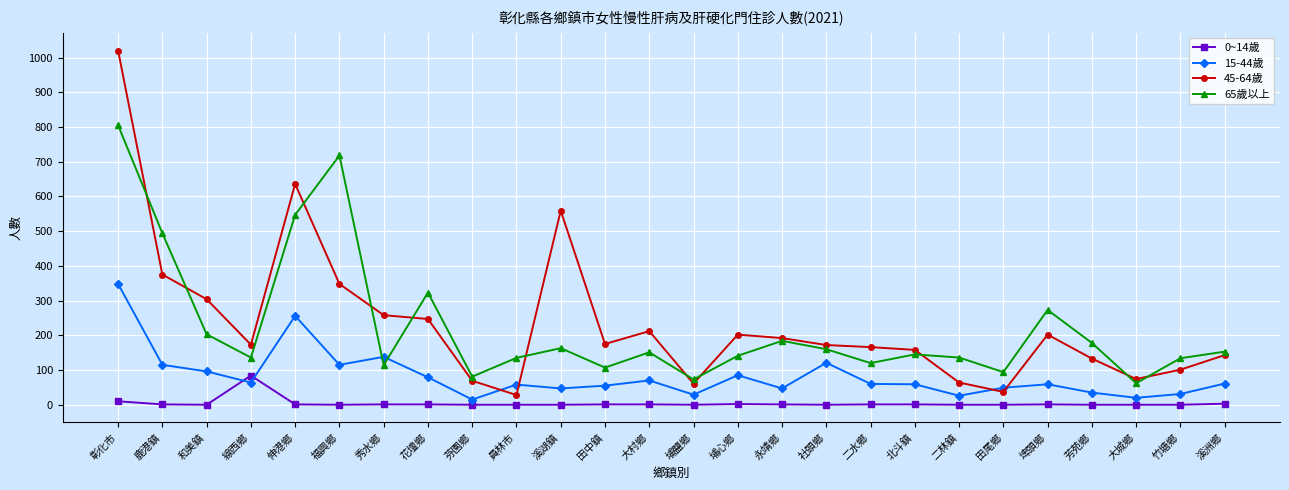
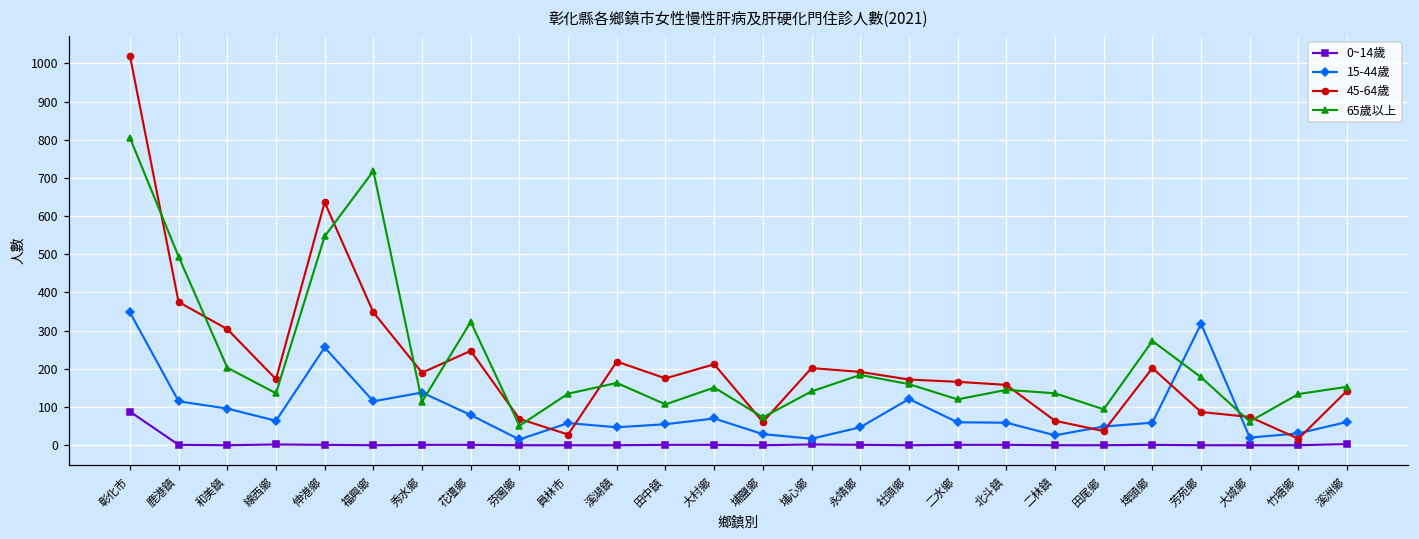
  {
    "0~14歲": {
-     "彰化市": 10,
+     "彰化市": 90,
      "鹿港鎮": 0,
      "和美鎮": 0,
-     "線西鄉": 80,
+     "線西鄉": 0,
      "伸港鄉": 0,
      "福興鄉": 0,
      "秀水鄉": 0,
      "花壇鄉": 0,
      "芬園鄉": 0,
      "員林市": 0,
      "溪湖鎮": 0,
      "田中鎮": 0,
      "大村鄉": 0,
      "埔鹽鄉": 0,
      "埔心鄉": 0,
      "永靖鄉": 0,
      "社頭鄉": 0,
      "二水鄉": 0,
      "北斗鎮": 0,
      "二林鎮": 0,
      "田尾鄉": 0,
      "埤頭鄉": 0,
      "芳苑鄉": 0,
      "大城鄉": 0,
      "竹塘鄉": 0,
      "溪洲鄉": 0
    },
    "15-44歲": {
      "彰化市": 350,
      "鹿港鎮": 120,
      "和美鎮": 100,
      "線西鄉": 60,
      "伸港鄉": 260,
      "福興鄉": 120,
      "秀水鄉": 140,
      "花壇鄉": 80,
      "芬園鄉": 20,
      "員林市": 60,
      "溪湖鎮": 50,
      "田中鎮": 60,
      "大村鄉": 70,
      "埔鹽鄉": 30,
-     "埔心鄉": 90,
+     "埔心鄉": 20,
      "永靖鄉": 50,
      "社頭鄉": 120,
      "二水鄉": 60,
      "北斗鎮": 60,
      "二林鎮": 30,
      "田尾鄉": 50,
      "埤頭鄉": 60,
-     "芳苑鄉": 40,
+     "芳苑鄉": 320,
      "大城鄉": 20,
      "竹塘鄉": 30,
      "溪洲鄉": 60
    },
    "45-64歲": {
      "彰化市": 1020,
      "鹿港鎮": 380,
      "和美鎮": 300,
      "線西鄉": 170,
      "伸港鄉": 640,
      "福興鄉": 350,
-     "秀水鄉": 260,
+     "秀水鄉": 190,
      "花壇鄉": 250,
      "芬園鄉": 70,
      "員林市": 30,
-     "溪湖鎮": 560,
+     "溪湖鎮": 220,
      "田中鎮": 180,
      "大村鄉": 210,
      "埔鹽鄉": 60,
      "埔心鄉": 200,
      "永靖鄉": 190,
      "社頭鄉": 170,
      "二水鄉": 170,
      "北斗鎮": 160,
      "二林鎮": 60,
      "田尾鄉": 40,
      "埤頭鄉": 200,
-     "芳苑鄉": 130,
+     "芳苑鄉": 90,
      "大城鄉": 70,
-     "竹塘鄉": 100,
+     "竹塘鄉": 20,
      "溪洲鄉": 140
    },
    "65歲以上": {
      "彰化市": 810,
      "鹿港鎮": 490,
      "和美鎮": 200,
      "線西鄉": 140,
      "伸港鄉": 550,
      "福興鄉": 720,
      "秀水鄉": 110,
      "花壇鄉": 320,
-     "芬園鄉": 80,
+     "芬園鄉": 50,
      "員林市": 140,
      "溪湖鎮": 160,
      "田中鎮": 110,
      "大村鄉": 150,
      "埔鹽鄉": 70,
      "埔心鄉": 140,
      "永靖鄉": 180,
      "社頭鄉": 160,
      "二水鄉": 120,
      "北斗鎮": 150,
      "二林鎮": 140,
      "田尾鄉": 90,
      "埤頭鄉": 270,
      "芳苑鄉": 180,
      "大城鄉": 60,
      "竹塘鄉": 130,
      "溪洲鄉": 150
    }
  }
